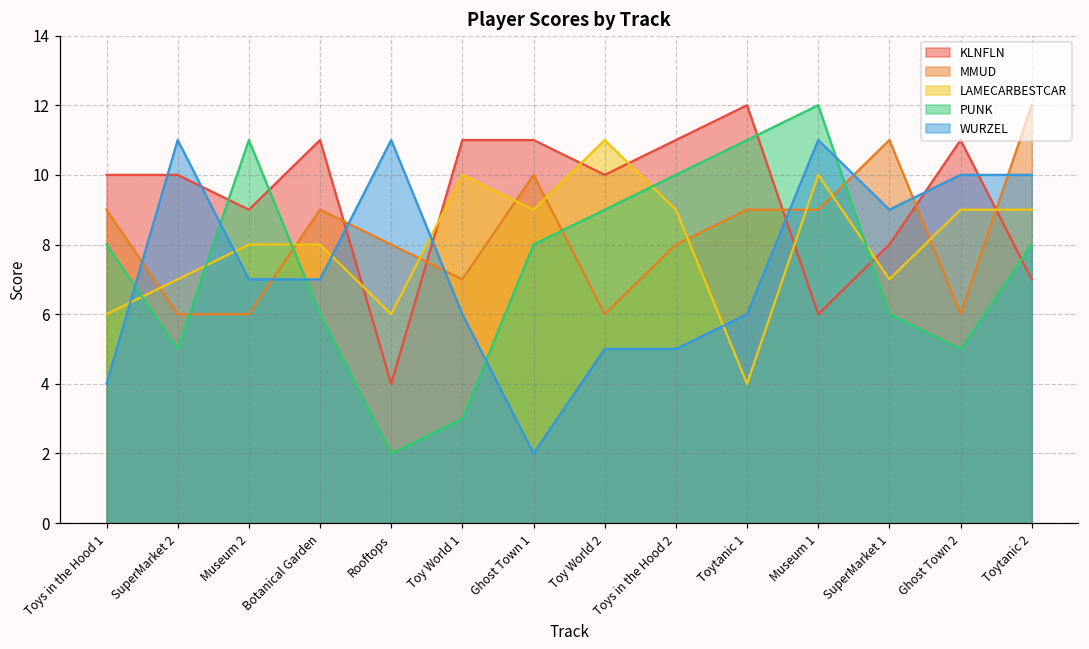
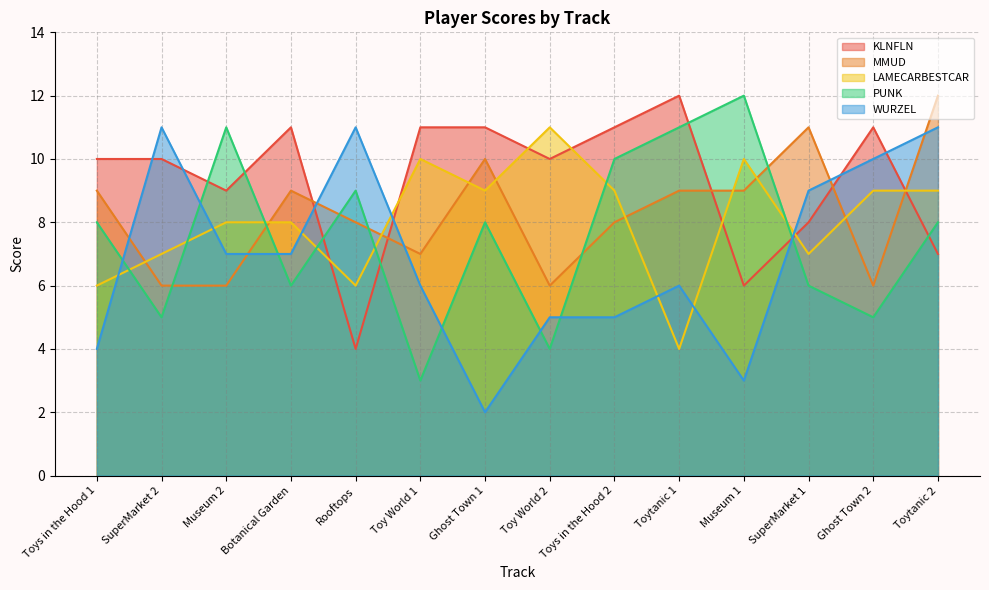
  {
    "PUNK": {
      "Toys in the Hood 1": 8,
      "SuperMarket 2": 5,
      "Museum 2": 11,
      "Botanical Garden": 6,
-     "Rooftops": 2,
+     "Rooftops": 9,
      "Toy World 1": 3,
      "Ghost Town 1": 8,
-     "Toy World 2": 9,
+     "Toy World 2": 4,
      "Toys in the Hood 2": 10,
      "Toytanic 1": 11,
      "Museum 1": 12,
      "SuperMarket 1": 6,
      "Ghost Town 2": 5,
      "Toytanic 2": 8
    },
    "WURZEL": {
      "Toys in the Hood 1": 4,
      "SuperMarket 2": 11,
      "Museum 2": 7,
      "Botanical Garden": 7,
      "Rooftops": 11,
      "Toy World 1": 6,
      "Ghost Town 1": 2,
      "Toy World 2": 5,
      "Toys in the Hood 2": 5,
      "Toytanic 1": 6,
-     "Museum 1": 11,
+     "Museum 1": 3,
      "SuperMarket 1": 9,
      "Ghost Town 2": 10,
-     "Toytanic 2": 10
+     "Toytanic 2": 11
    }
  }
